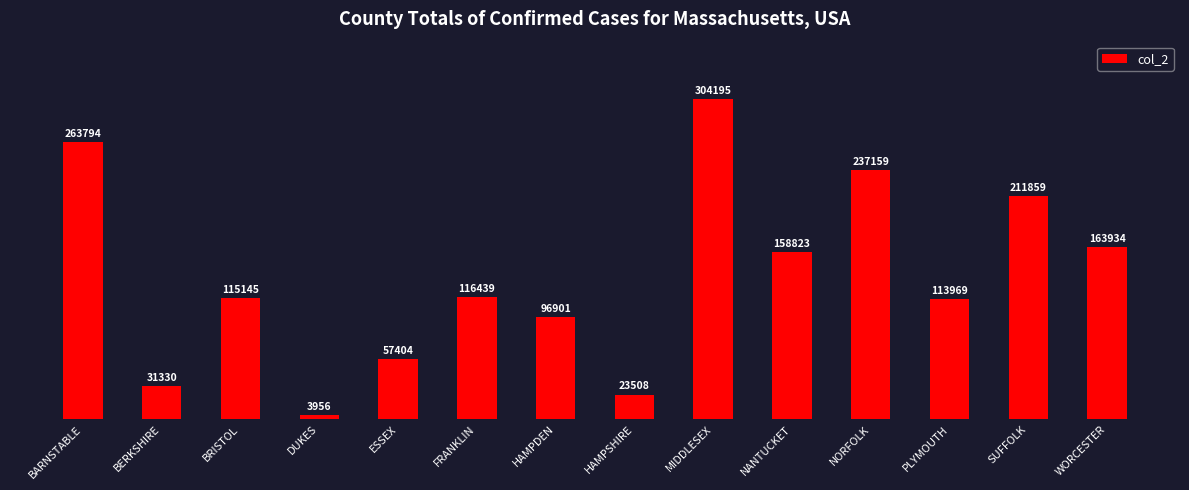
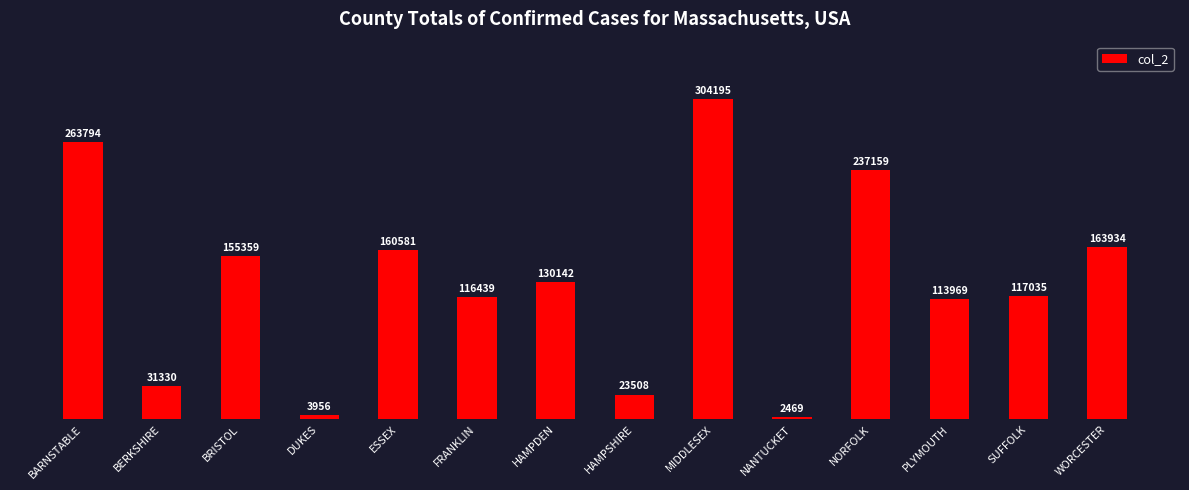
  {
    "BARNSTABLE": 263794,
    "BERKSHIRE": 31330,
-   "BRISTOL": 115145,
+   "BRISTOL": 155359,
    "DUKES": 3956,
-   "ESSEX": 57404,
+   "ESSEX": 160581,
    "FRANKLIN": 116439,
-   "HAMPDEN": 96901,
+   "HAMPDEN": 130142,
    "HAMPSHIRE": 23508,
    "MIDDLESEX": 304195,
-   "NANTUCKET": 158823,
+   "NANTUCKET": 2469,
    "NORFOLK": 237159,
    "PLYMOUTH": 113969,
-   "SUFFOLK": 211859,
+   "SUFFOLK": 117035,
    "WORCESTER": 163934
  }
